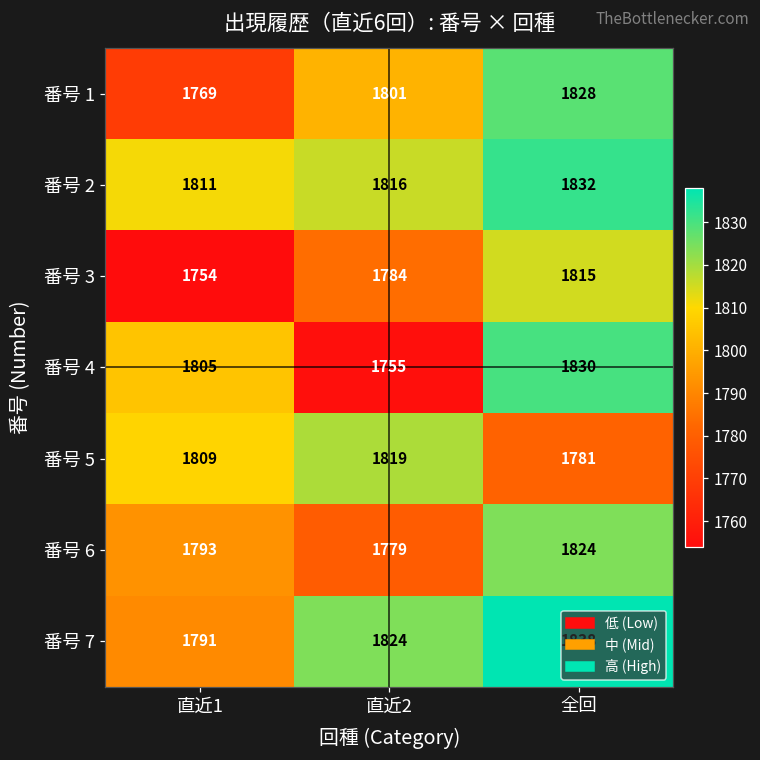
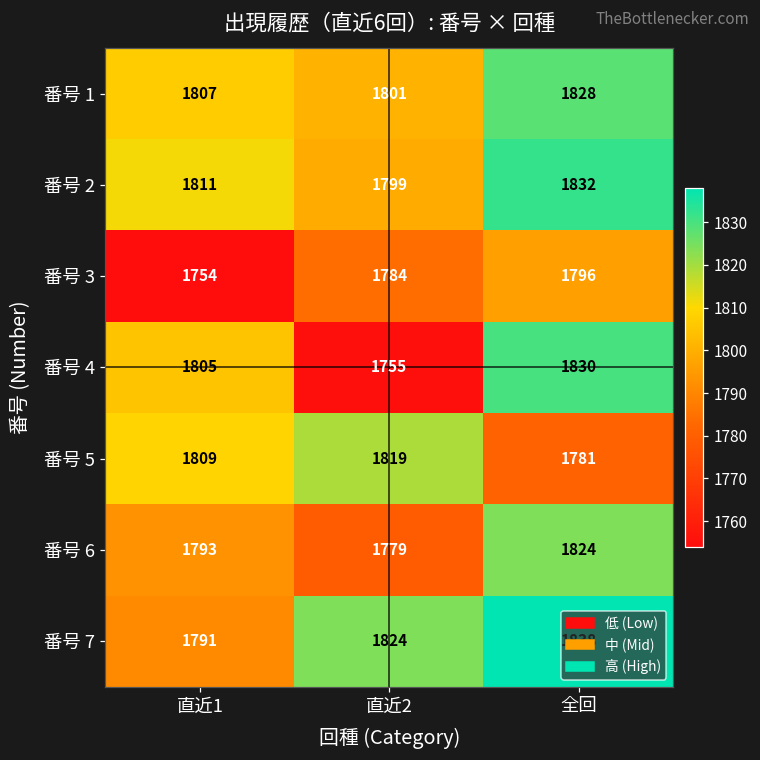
  {
    "番号 1": {
-     "直近1": 1769,
+     "直近1": 1807,
      "直近2": 1801,
      "全回": 1828
    },
    "番号 2": {
      "直近1": 1811,
-     "直近2": 1816,
+     "直近2": 1799,
      "全回": 1832
    },
    "番号 3": {
      "直近1": 1754,
      "直近2": 1784,
-     "全回": 1815
+     "全回": 1796
    },
    "番号 4": {
      "直近1": 1805,
      "直近2": 1755,
      "全回": 1830
    },
    "番号 5": {
      "直近1": 1809,
      "直近2": 1819,
      "全回": 1781
    },
    "番号 6": {
      "直近1": 1793,
      "直近2": 1779,
      "全回": 1824
    },
    "番号 7": {
      "直近1": 1791,
      "直近2": 1824
    }
  }
